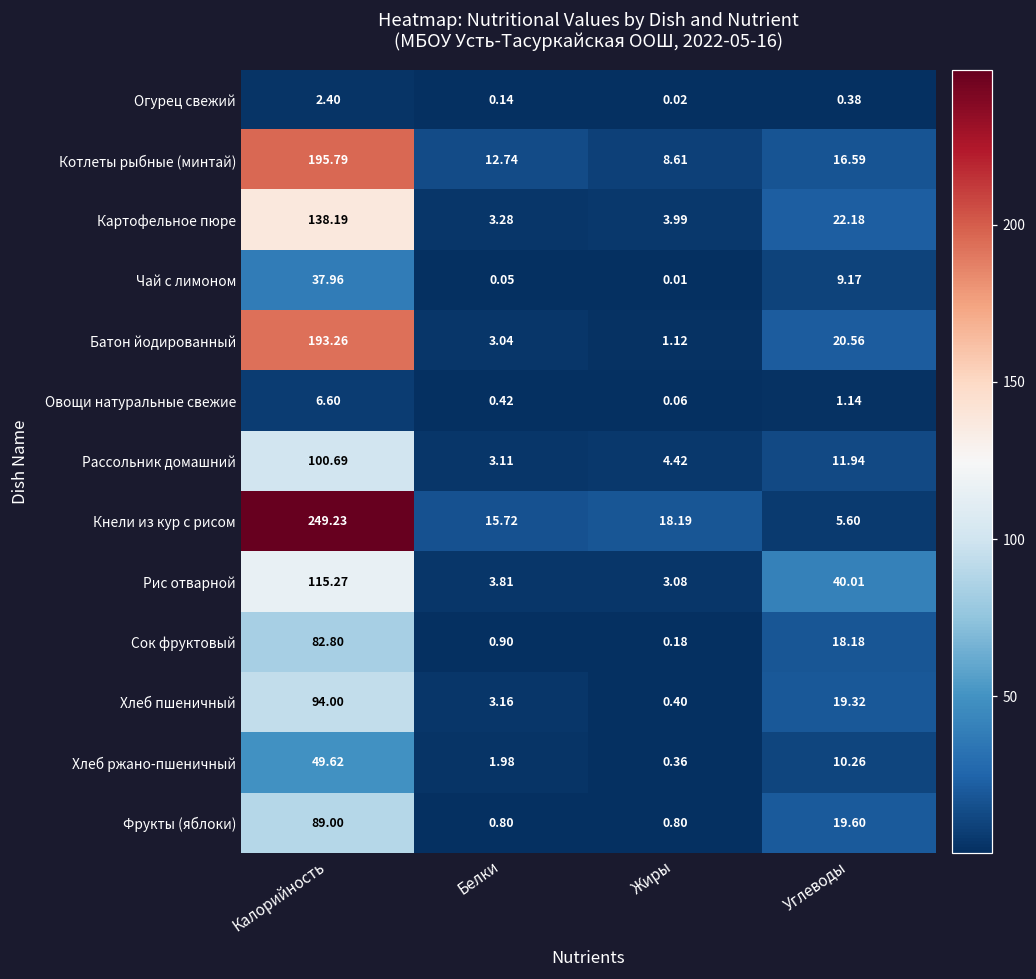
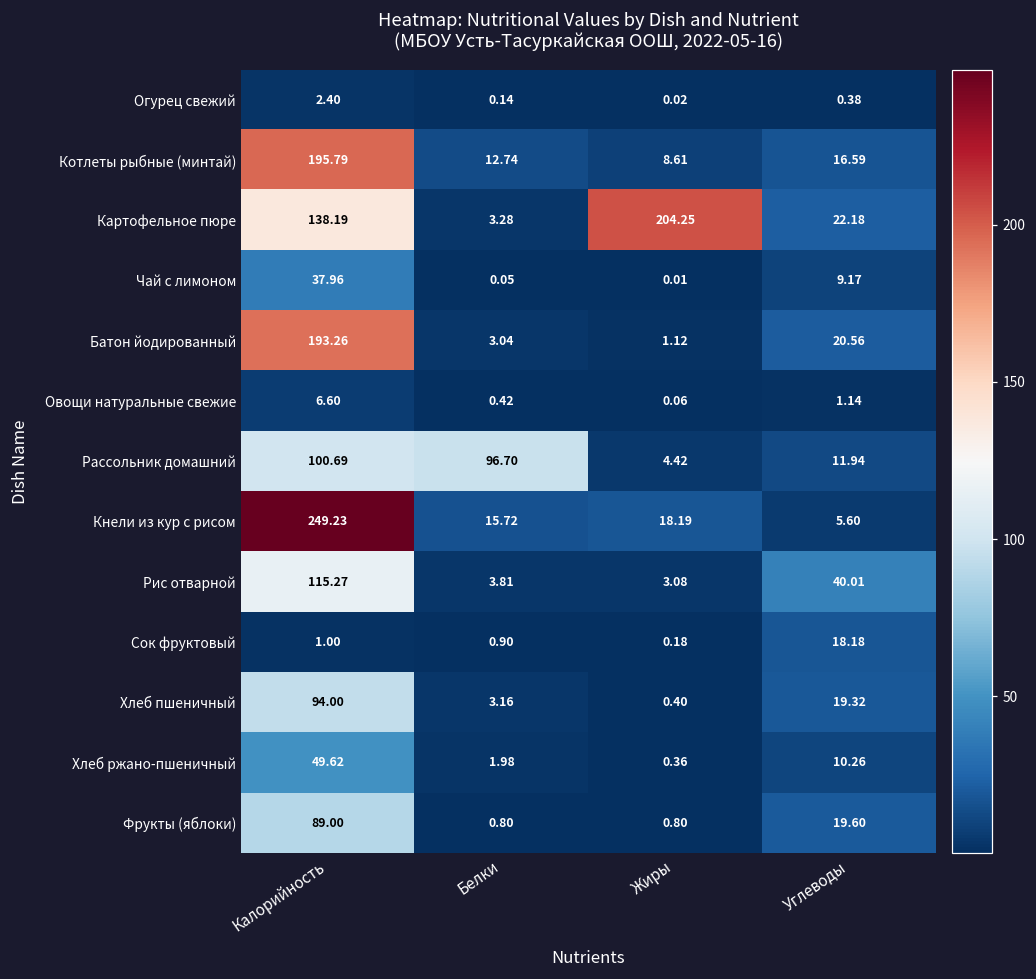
  {
    "Огурец свежий": {
      "Калорийность": 2.40,
      "Белки": 0.14,
      "Жиры": 0.02,
      "Углеводы": 0.38
    },
    "Котлеты рыбные (минтай)": {
      "Калорийность": 195.79,
      "Белки": 12.74,
      "Жиры": 8.61,
      "Углеводы": 16.59
    },
    "Картофельное пюре": {
      "Калорийность": 138.19,
      "Белки": 3.28,
-     "Жиры": 3.99,
+     "Жиры": 204.25,
      "Углеводы": 22.18
    },
    "Чай с лимоном": {
      "Калорийность": 37.96,
      "Белки": 0.05,
      "Жиры": 0.01,
      "Углеводы": 9.17
    },
    "Батон йодированный": {
      "Калорийность": 193.26,
      "Белки": 3.04,
      "Жиры": 1.12,
      "Углеводы": 20.56
    },
    "Овощи натуральные свежие": {
      "Калорийность": 6.60,
      "Белки": 0.42,
      "Жиры": 0.06,
      "Углеводы": 1.14
    },
    "Рассольник домашний": {
      "Калорийность": 100.69,
-     "Белки": 3.11,
+     "Белки": 96.70,
      "Жиры": 4.42,
      "Углеводы": 11.94
    },
    "Кнели из кур с рисом": {
      "Калорийность": 249.23,
      "Белки": 15.72,
      "Жиры": 18.19,
      "Углеводы": 5.60
    },
    "Рис отварной": {
      "Калорийность": 115.27,
      "Белки": 3.81,
      "Жиры": 3.08,
      "Углеводы": 40.01
    },
    "Сок фруктовый": {
-     "Калорийность": 82.80,
+     "Калорийность": 1.00,
      "Белки": 0.90,
      "Жиры": 0.18,
      "Углеводы": 18.18
    },
    "Хлеб пшеничный": {
      "Калорийность": 94.00,
      "Белки": 3.16,
      "Жиры": 0.40,
      "Углеводы": 19.32
    },
    "Хлеб ржано-пшеничный": {
      "Калорийность": 49.62,
      "Белки": 1.98,
      "Жиры": 0.36,
      "Углеводы": 10.26
    },
    "Фрукты (яблоки)": {
      "Калорийность": 89.00,
      "Белки": 0.80,
      "Жиры": 0.80,
      "Углеводы": 19.60
    }
  }
